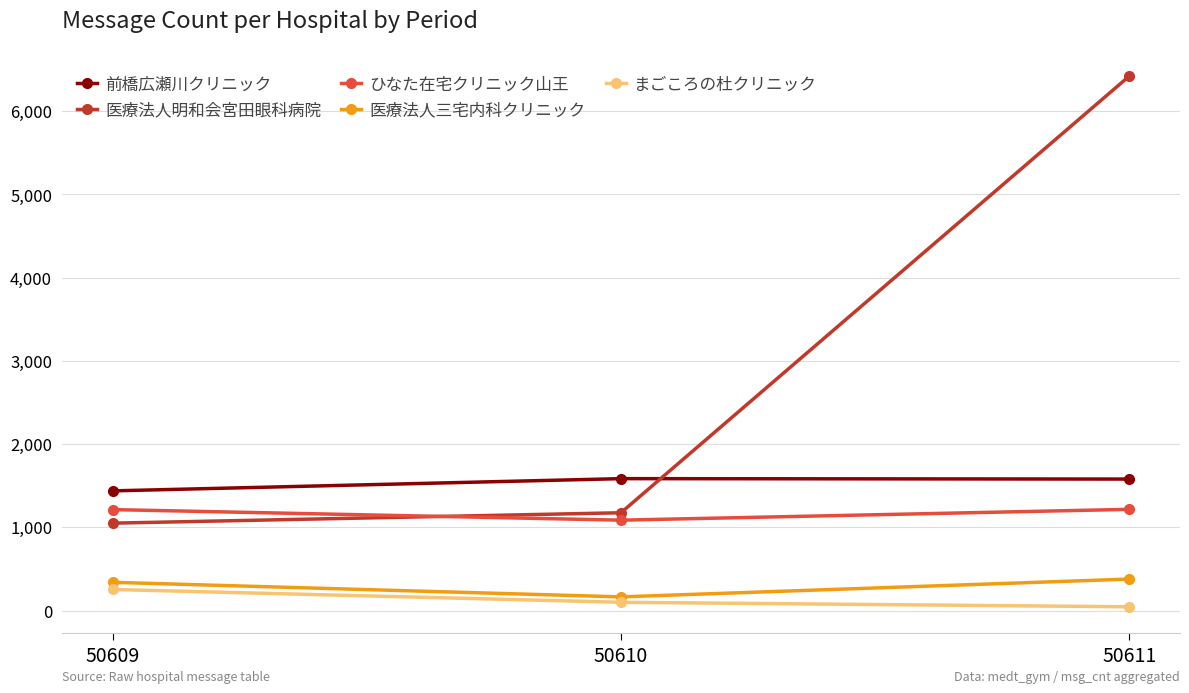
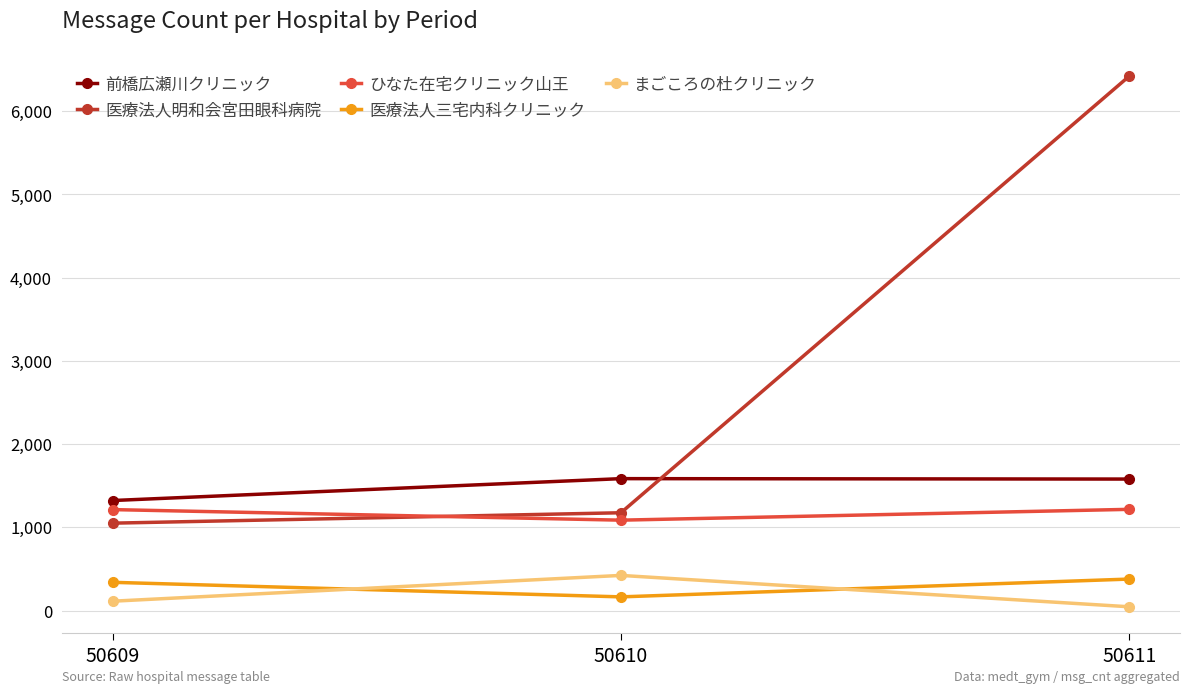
  {
    "前橋広瀬川クリニック": {
-     "50609": "1,400",
+     "50609": "1,300",
      "50610": "1,600",
      "50611": "1,600"
    },
    "医療法人三宅内科クリニック": {
      "50609": "300",
      "50610": "200",
      "50611": "400"
    },
    "まごころの杜クリニック": {
-     "50609": "300",
-     "50610": "100",
+     "50609": "100",
+     "50610": "400",
      "50611": "0"
    }
  }
